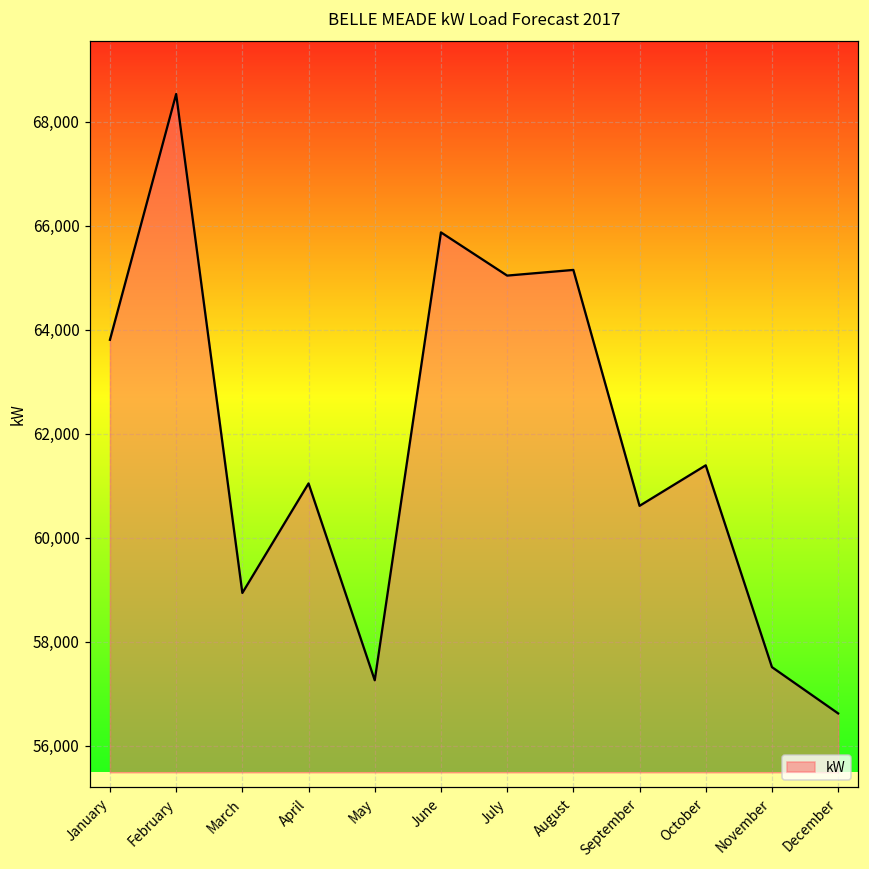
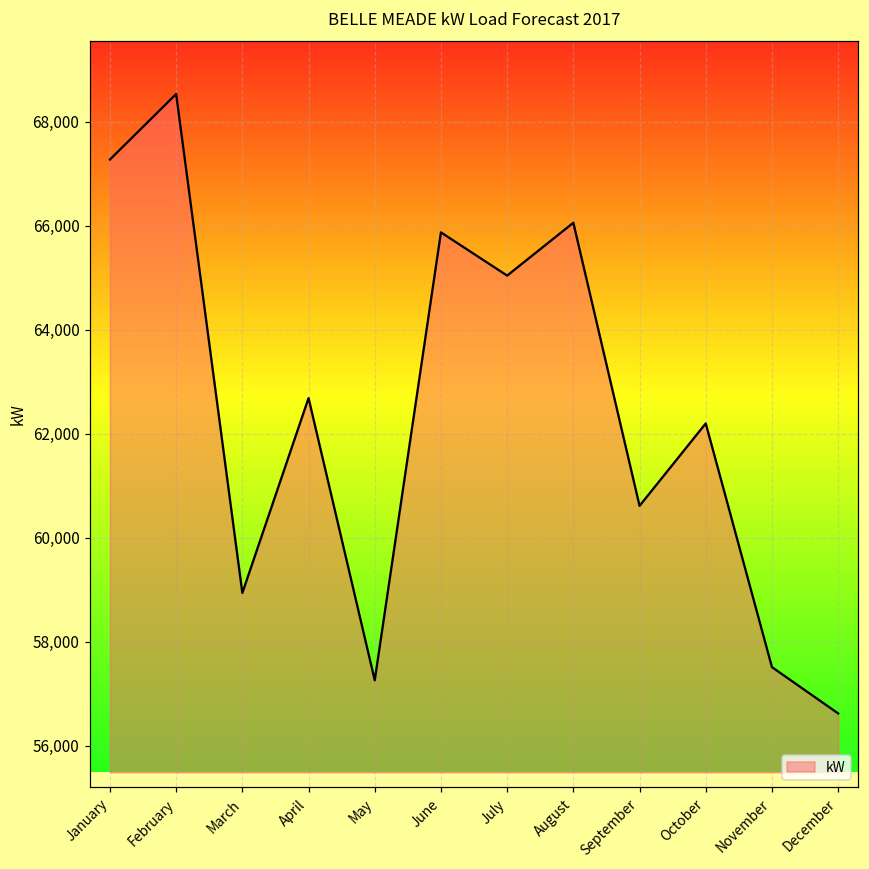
  {
-   "January": "63,800",
+   "January": "67,300",
    "February": "68,500",
    "March": "58,900",
-   "April": "61,000",
+   "April": "62,700",
    "May": "57,300",
    "June": "65,900",
    "July": "65,000",
-   "August": "65,100",
+   "August": "66,100",
    "September": "60,600",
-   "October": "61,400",
+   "October": "62,200",
    "November": "57,500",
    "December": "56,600"
  }
